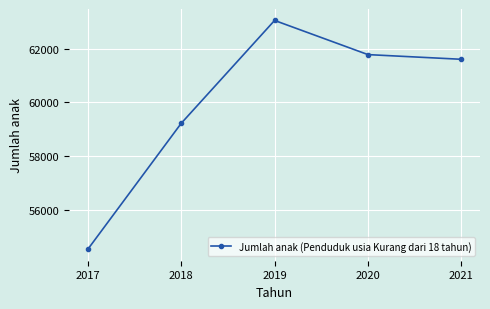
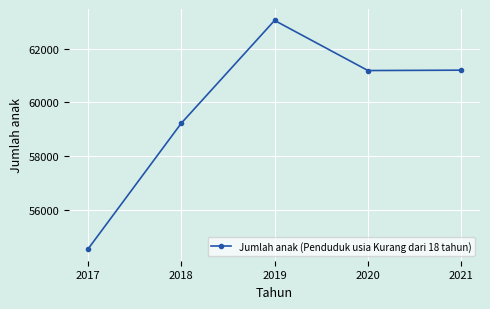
  {
    "2017": 54500,
    "2018": 59200,
    "2019": 63000,
-   "2020": 61800,
-   "2021": 61600
+   "2020": 61200,
+   "2021": 61200
  }
